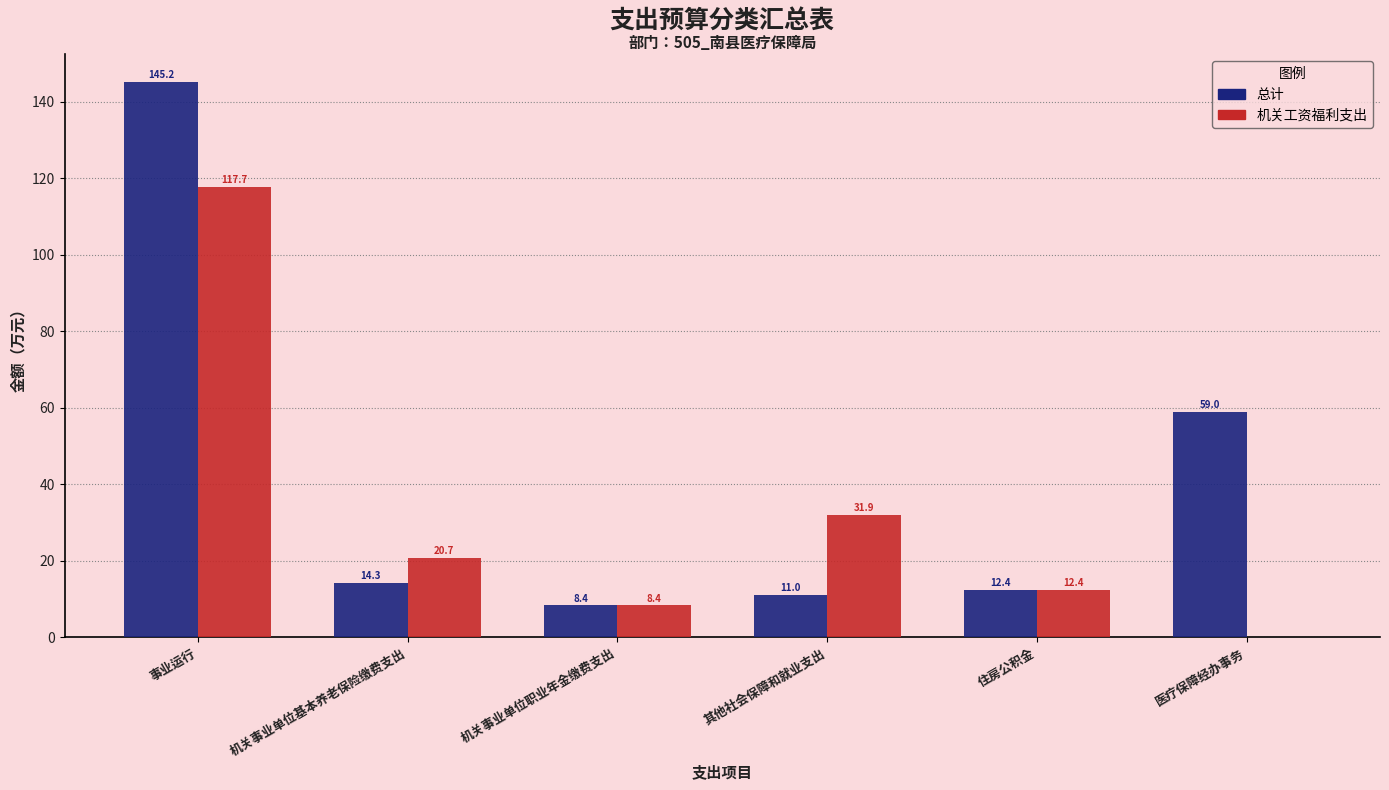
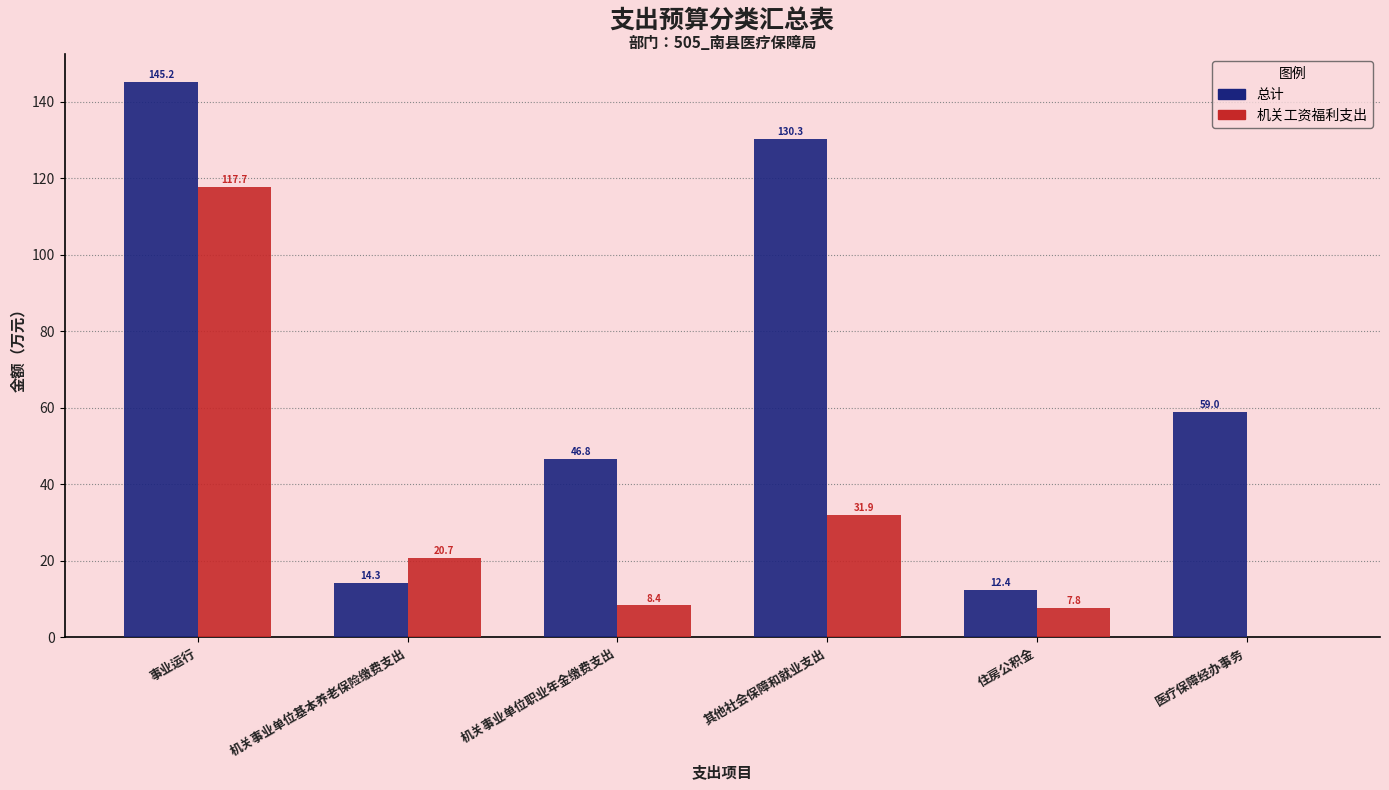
  {
    "总计": {
      "事业运行": 145.2,
      "机关事业单位基本养老保险缴费支出": 14.3,
-     "机关事业单位职业年金缴费支出": 8.4,
-     "其他社会保障和就业支出": 11.0,
+     "机关事业单位职业年金缴费支出": 46.8,
+     "其他社会保障和就业支出": 130.3,
      "住房公积金": 12.4,
      "医疗保障经办事务": 59.0
    },
    "机关工资福利支出": {
      "事业运行": 117.7,
      "机关事业单位基本养老保险缴费支出": 20.7,
      "机关事业单位职业年金缴费支出": 8.4,
      "其他社会保障和就业支出": 31.9,
-     "住房公积金": 12.4
+     "住房公积金": 7.8
    }
  }
